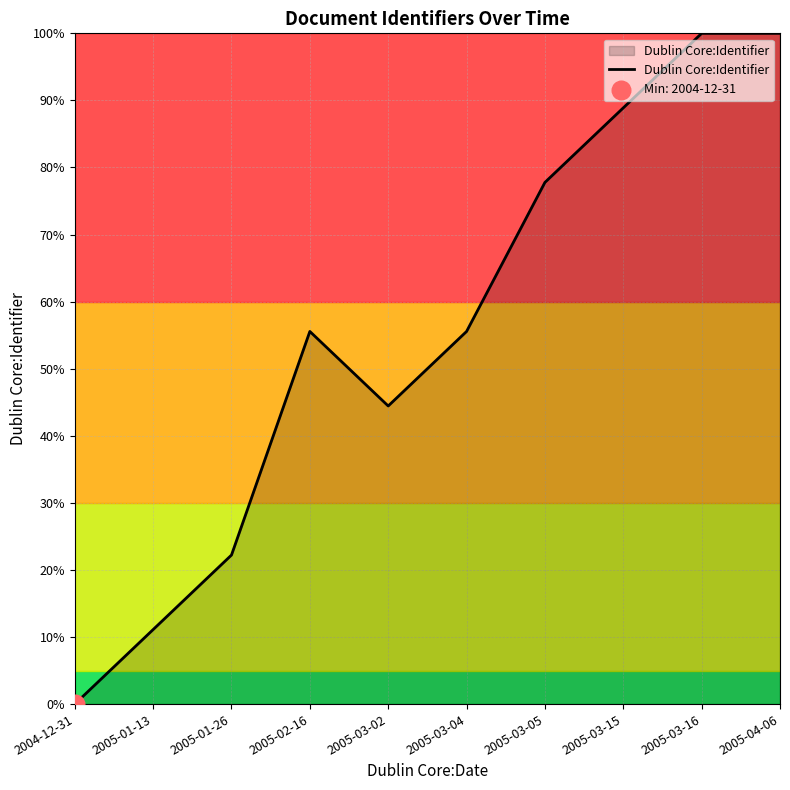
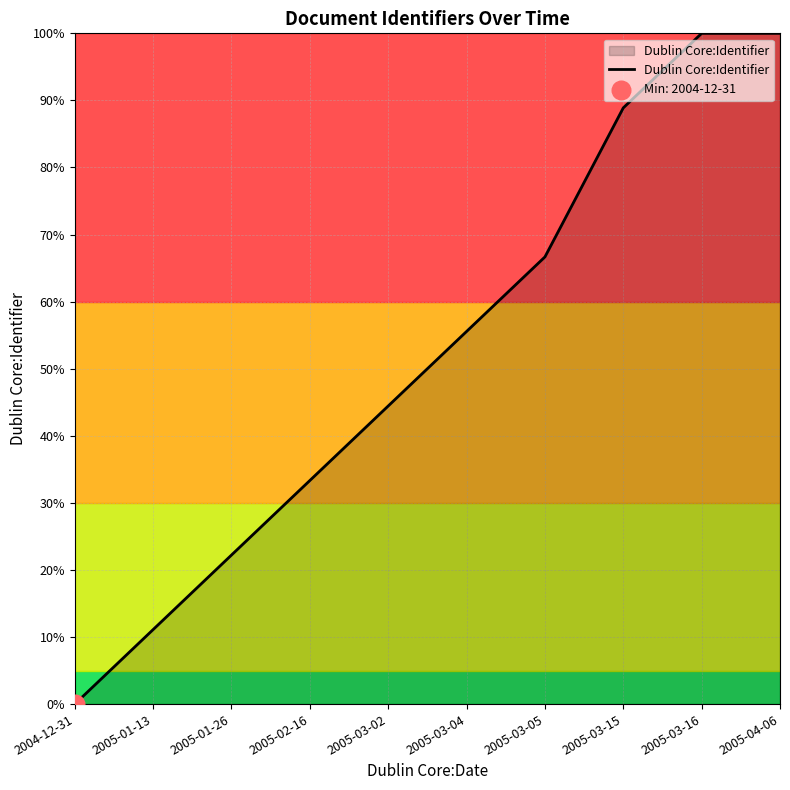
  {
    "Dublin Core:Identifier": {
      "2005-01-13": "11%",
      "2005-01-26": "22%",
-     "2005-02-16": "56%",
+     "2005-02-16": "33%",
      "2005-03-02": "44%",
      "2005-03-04": "56%",
-     "2005-03-05": "78%",
+     "2005-03-05": "67%",
      "2005-03-15": "89%",
      "2005-03-16": "100%",
      "2005-04-06": "100%"
    }
  }
